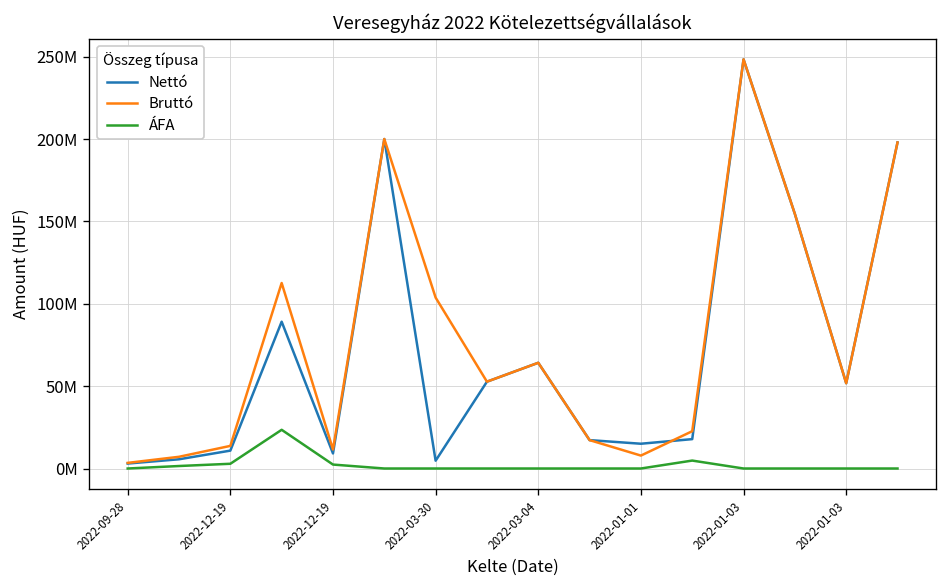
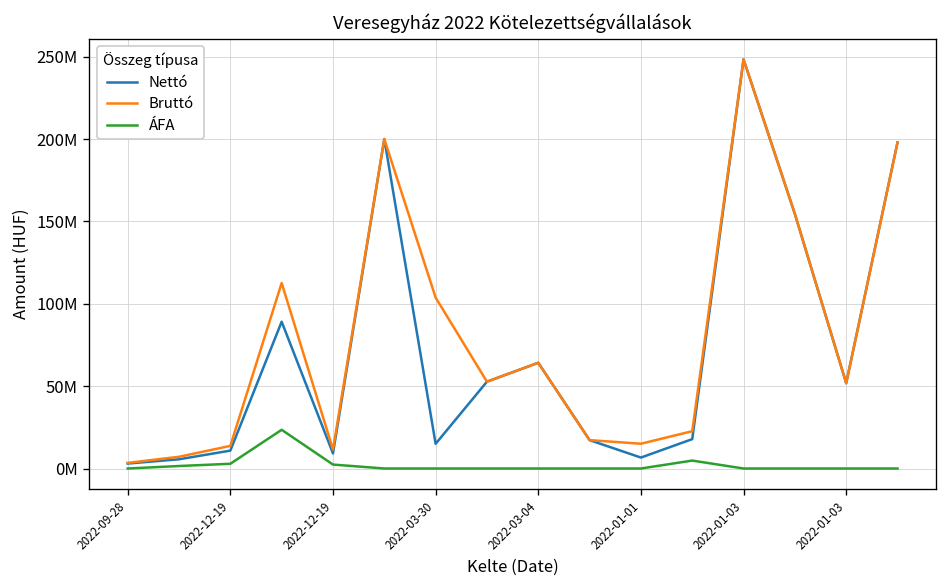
  {
    "Nettó": {
-     "2022-03-30": 5000000,
-     "2022-01-01": 15000000
+     "2022-03-30": 15000000,
+     "2022-01-01": 7000000
    },
    "Bruttó": {
      "2022-03-30": 104000000,
-     "2022-01-01": 8000000
+     "2022-01-01": 15000000
    },
    "ÁFA": {
      "2022-09-28": 0,
      "2022-03-30": 0,
      "2022-01-01": 0
    }
  }
